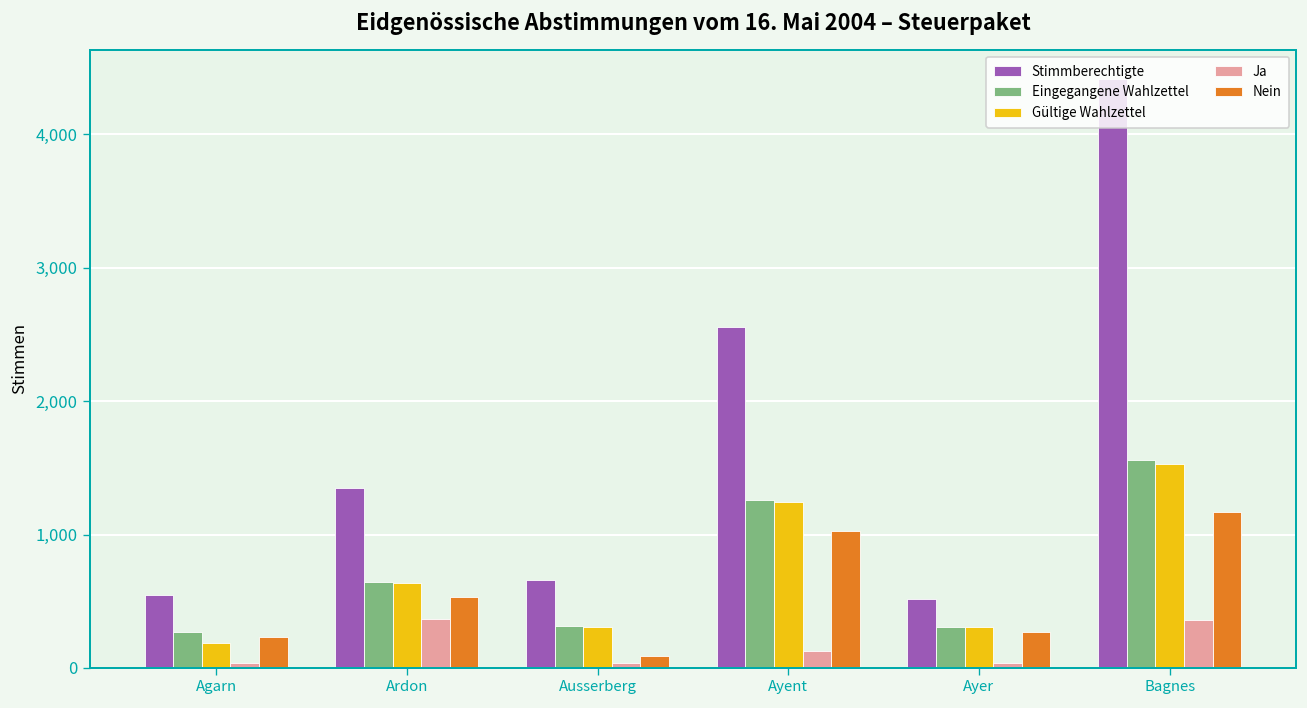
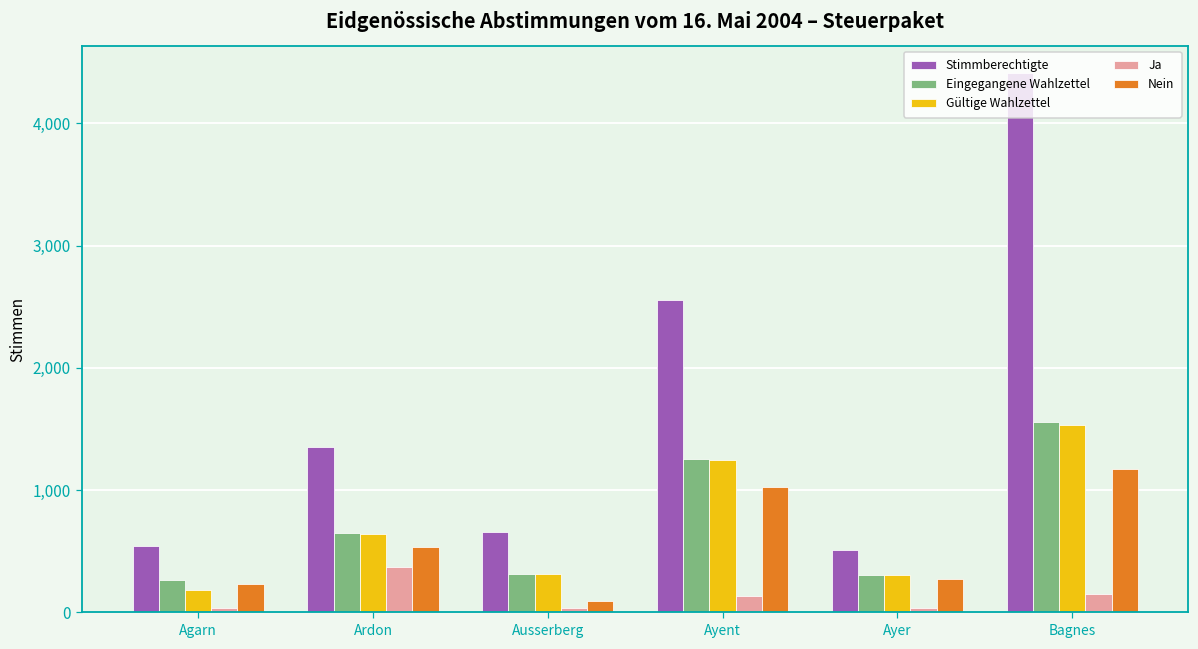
  {
    "Stimmberechtigte": {
      "Agarn": "540",
      "Ardon": "1,350",
      "Ausserberg": "660",
      "Ayent": "2,560",
      "Ayer": "510"
    },
    "Eingegangene Wahlzettel": {
      "Agarn": "270",
      "Ardon": "650",
      "Ausserberg": "310",
      "Ayent": "1,260",
      "Ayer": "310",
      "Bagnes": "1,560"
    },
    "Gültige Wahlzettel": {
      "Agarn": "190",
      "Ardon": "640",
      "Ausserberg": "310",
      "Ayent": "1,250",
      "Ayer": "300",
      "Bagnes": "1,530"
    },
    "Ja": {
      "Agarn": "30",
      "Ardon": "370",
      "Ausserberg": "40",
      "Ayent": "130",
      "Ayer": "30",
-     "Bagnes": "360"
+     "Bagnes": "150"
    },
    "Nein": {
      "Agarn": "230",
      "Ardon": "530",
      "Ausserberg": "90",
      "Ayent": "1,030",
      "Ayer": "270",
      "Bagnes": "1,170"
    }
  }
